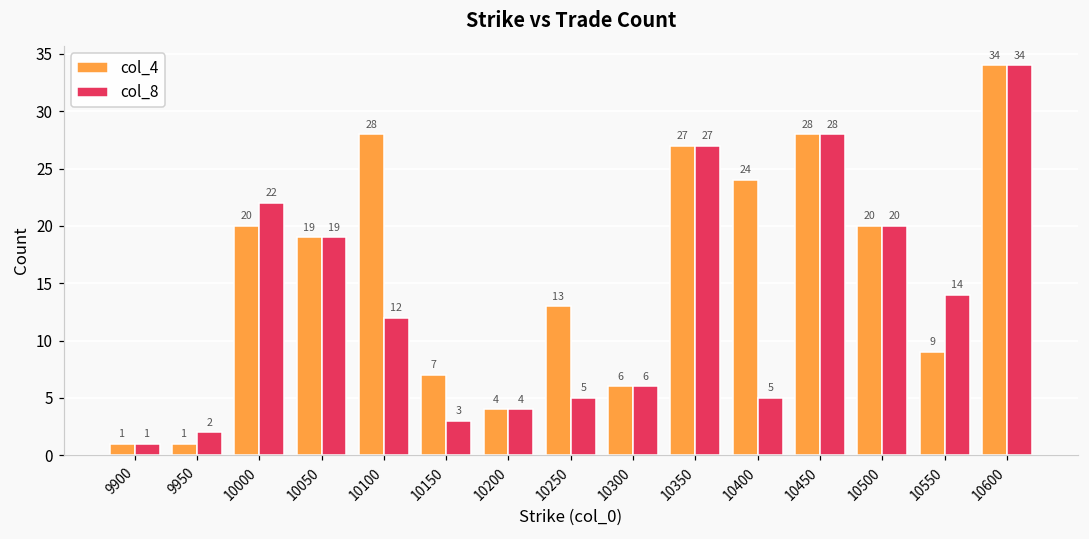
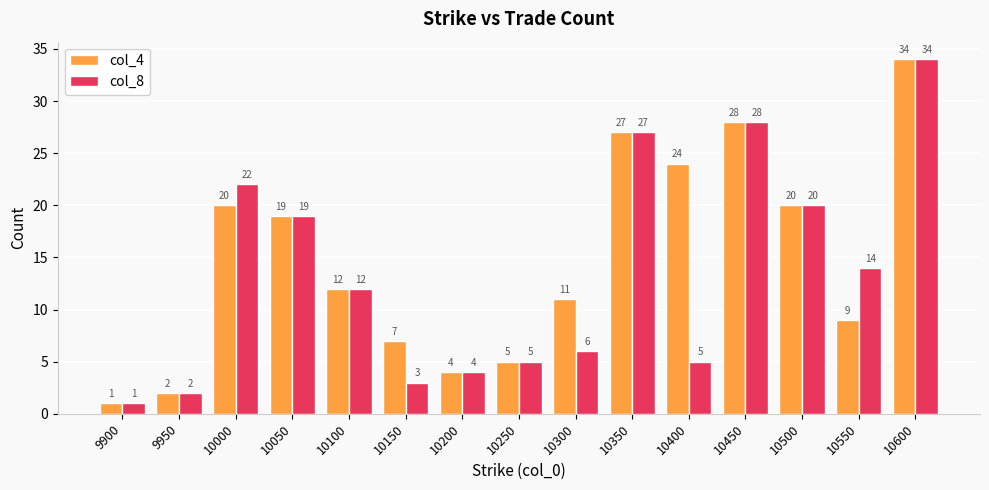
  {
    "col_4": {
      "9900": 1,
-     "9950": 1,
+     "9950": 2,
      "10000": 20,
      "10050": 19,
-     "10100": 28,
+     "10100": 12,
      "10150": 7,
      "10200": 4,
-     "10250": 13,
-     "10300": 6,
+     "10250": 5,
+     "10300": 11,
      "10350": 27,
      "10400": 24,
      "10450": 28,
      "10500": 20,
      "10550": 9,
      "10600": 34
    },
    "col_8": {
      "9900": 1,
      "9950": 2,
      "10000": 22,
      "10050": 19,
      "10100": 12,
      "10150": 3,
      "10200": 4,
      "10250": 5,
      "10300": 6,
      "10350": 27,
      "10400": 5,
      "10450": 28,
      "10500": 20,
      "10550": 14,
      "10600": 34
    }
  }
